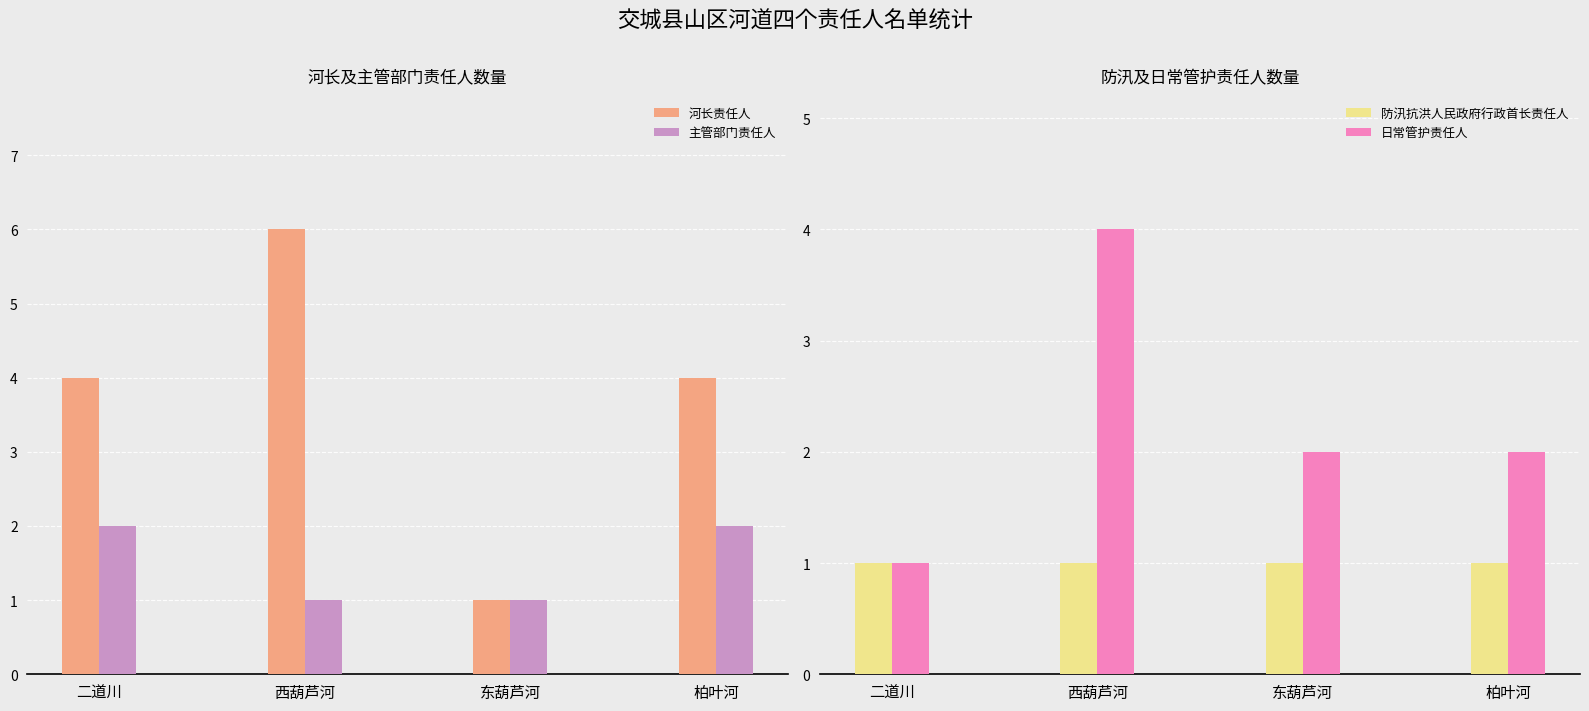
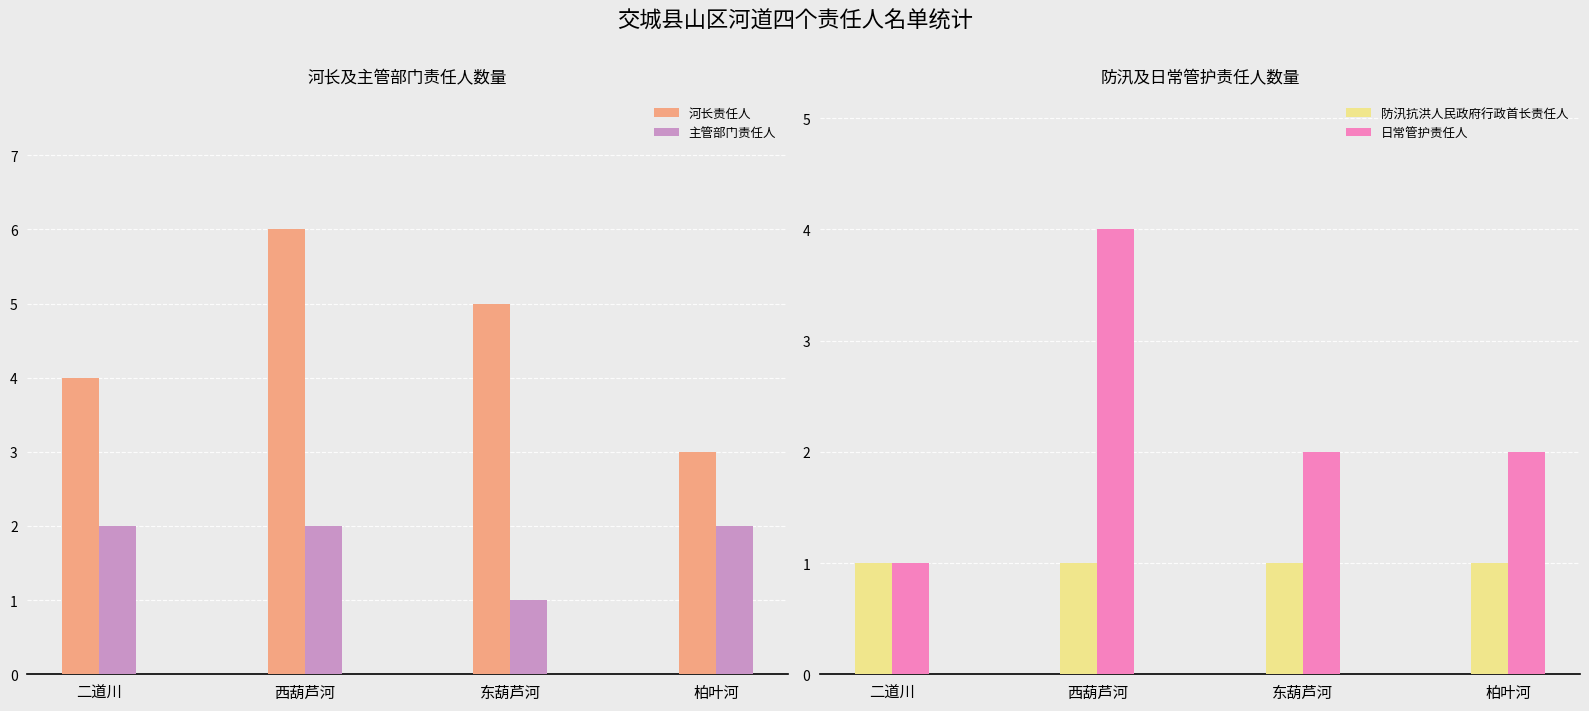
  {
    "河长及主管部门责任人数量": {
      "河长责任人": {
        "二道川": 4,
        "西葫芦河": 6,
-       "东葫芦河": 1,
-       "柏叶河": 4
+       "东葫芦河": 5,
+       "柏叶河": 3
      },
      "主管部门责任人": {
        "二道川": 2,
-       "西葫芦河": 1,
+       "西葫芦河": 2,
        "东葫芦河": 1,
        "柏叶河": 2
      }
    },
    "防汛及日常管护责任人数量": {
      "防汛抗洪人民政府行政首长责任人": {
        "二道川": 1.00,
        "西葫芦河": 1.00,
        "东葫芦河": 1.00,
        "柏叶河": 1.00
      },
      "日常管护责任人": {
        "二道川": 1.00,
        "西葫芦河": 4.00,
        "东葫芦河": 2.00,
        "柏叶河": 2.00
      }
    }
  }
